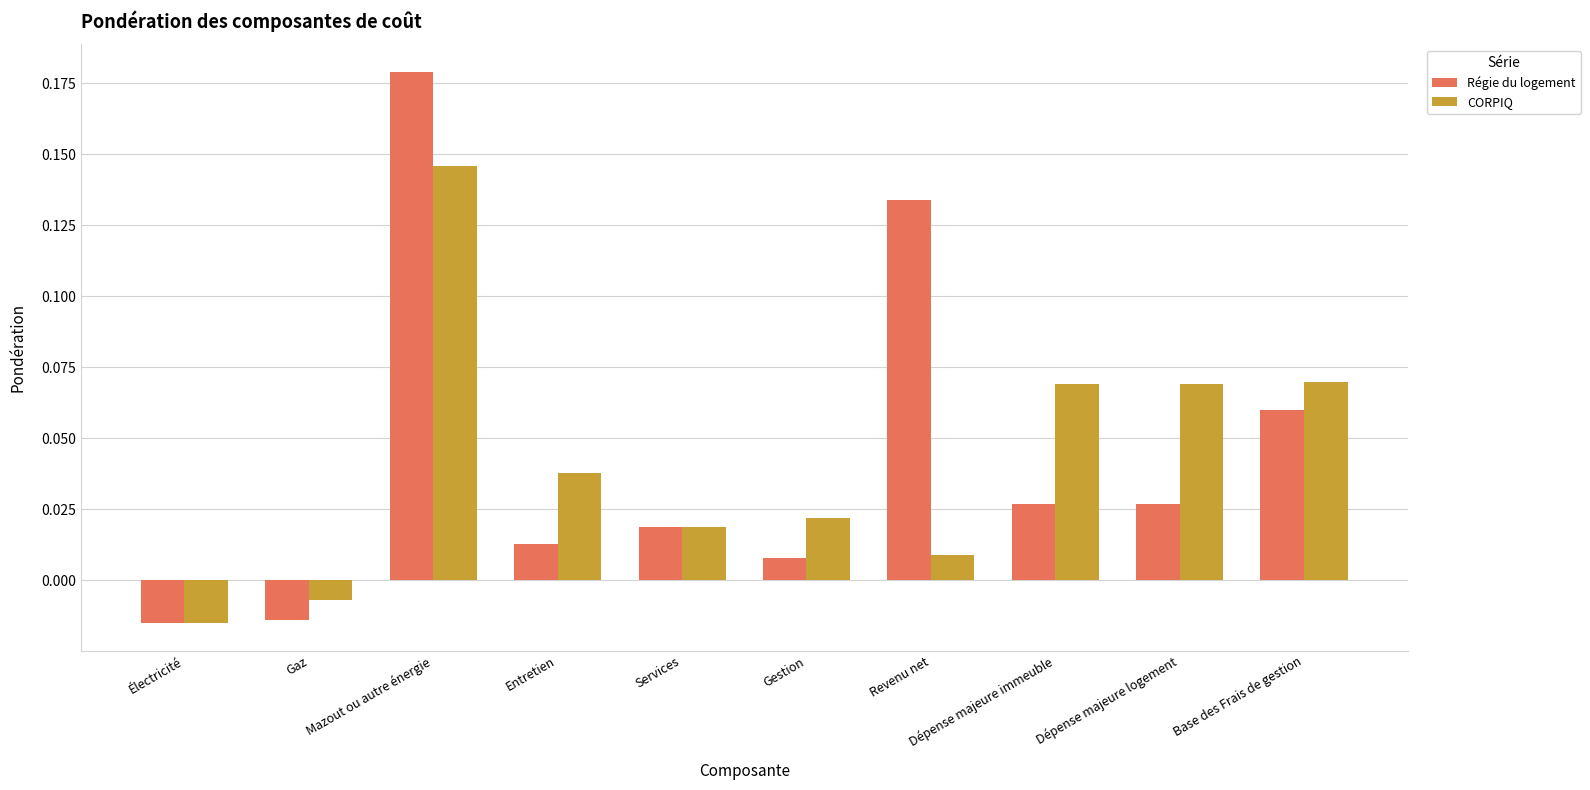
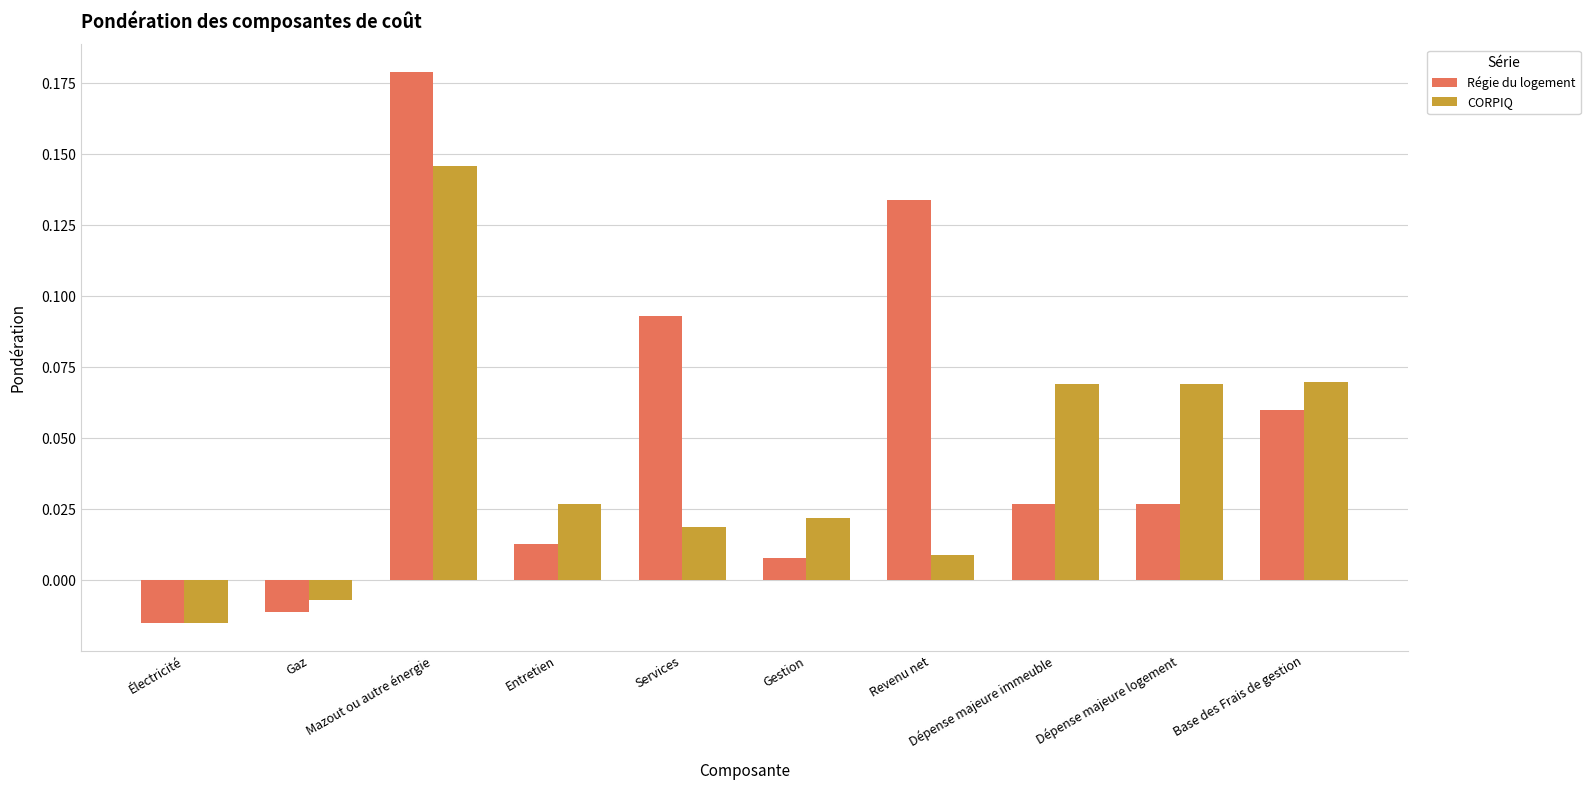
  {
    "Régie du logement": {
      "Électricité": -0.015,
-     "Gaz": -0.014,
+     "Gaz": -0.011,
      "Mazout ou autre énergie": 0.179,
      "Entretien": 0.013,
-     "Services": 0.019,
+     "Services": 0.093,
      "Gestion": 0.008,
      "Revenu net": 0.134,
      "Dépense majeure immeuble": 0.027,
      "Dépense majeure logement": 0.027,
      "Base des Frais de gestion": 0.060
    },
    "CORPIQ": {
      "Électricité": -0.015,
      "Gaz": -0.007,
      "Mazout ou autre énergie": 0.146,
-     "Entretien": 0.038,
+     "Entretien": 0.027,
      "Services": 0.019,
      "Gestion": 0.022,
      "Revenu net": 0.009,
      "Dépense majeure immeuble": 0.069,
      "Dépense majeure logement": 0.069,
      "Base des Frais de gestion": 0.070
    }
  }
